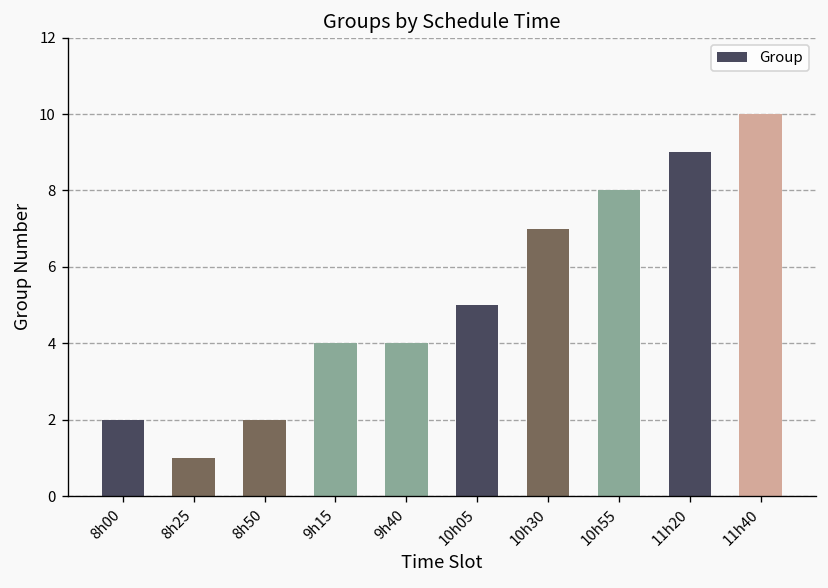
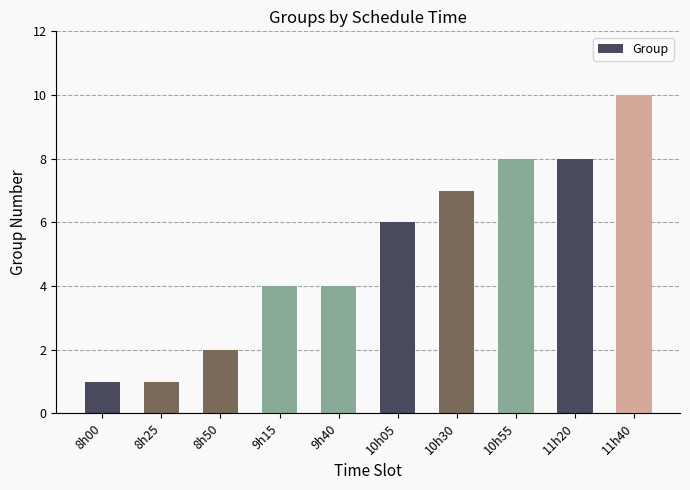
  {
-   "8h00": 2,
+   "8h00": 1,
    "8h25": 1,
    "8h50": 2,
    "9h15": 4,
    "9h40": 4,
-   "10h05": 5,
+   "10h05": 6,
    "10h30": 7,
    "10h55": 8,
-   "11h20": 9,
+   "11h20": 8,
    "11h40": 10
  }
